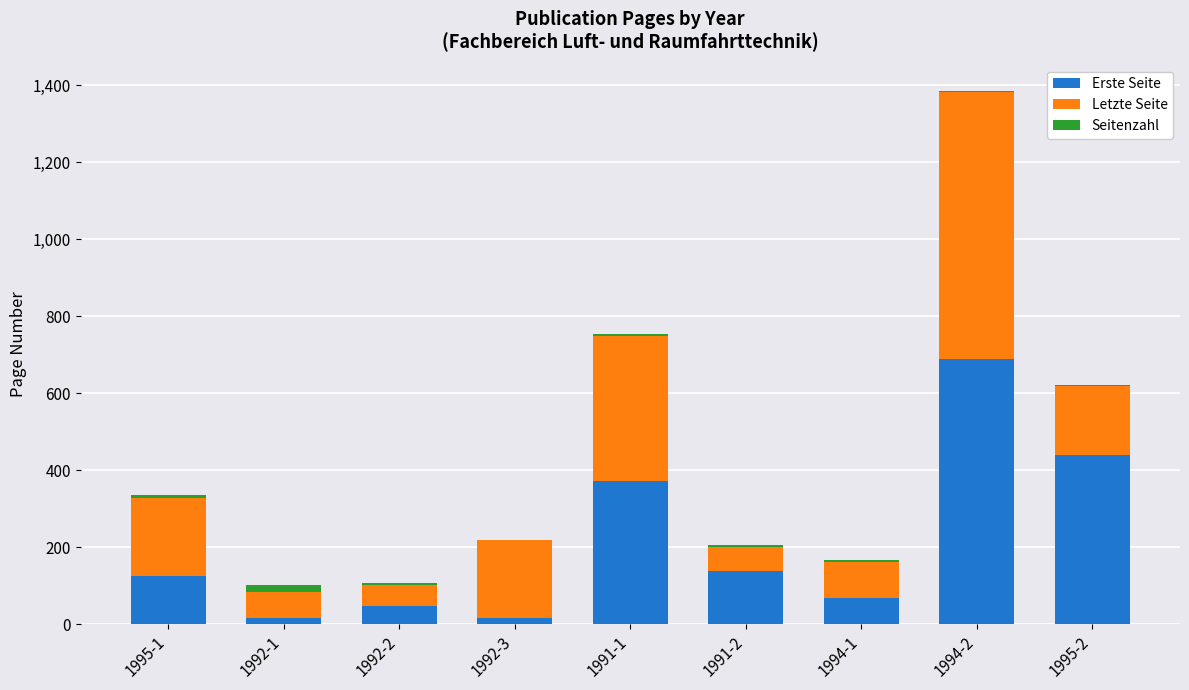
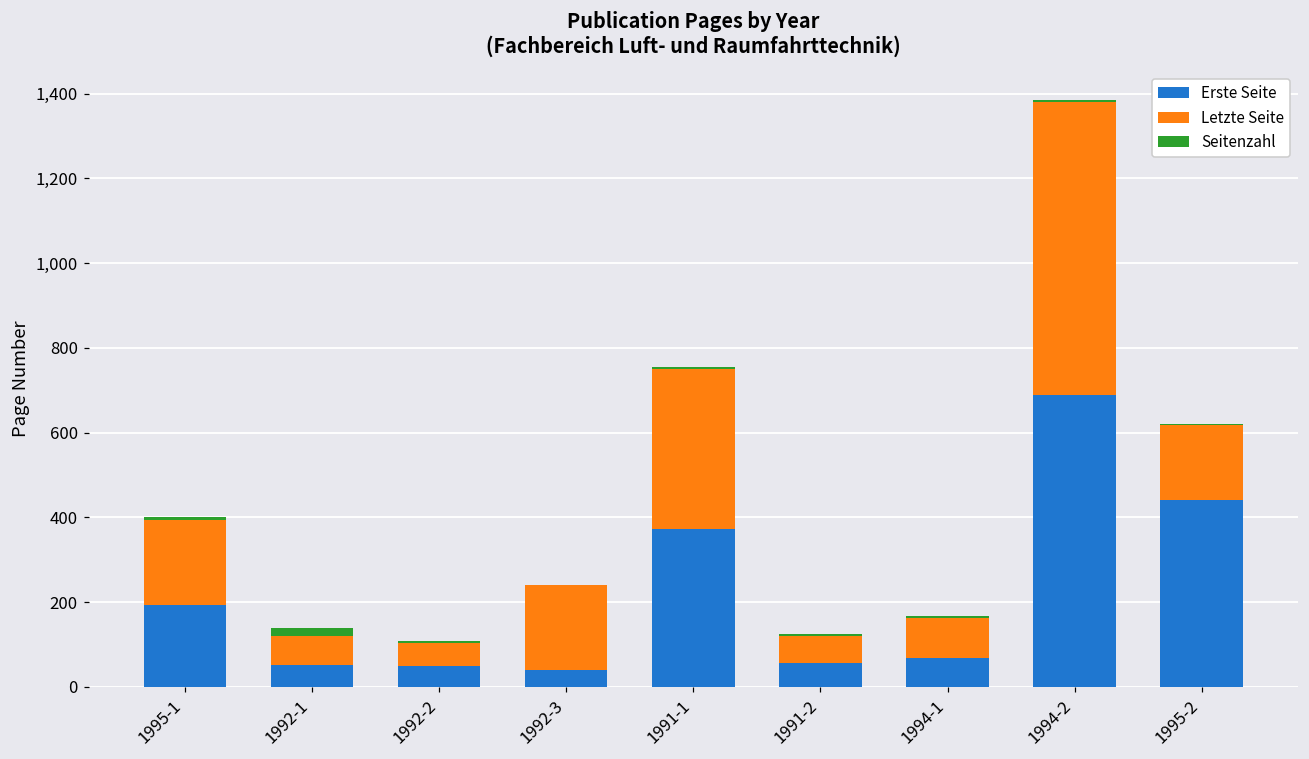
  {
    "Erste Seite": {
-     "1995-1": 130,
-     "1992-1": 20,
+     "1995-1": 190,
+     "1992-1": 50,
      "1992-2": 50,
-     "1992-3": 20,
+     "1992-3": 40,
      "1991-1": 370,
-     "1991-2": 140,
+     "1991-2": 60,
      "1994-1": 70,
      "1994-2": 690,
      "1995-2": 440
    },
    "Letzte Seite": {
      "1995-1": 200,
      "1992-1": 70,
      "1992-2": 50,
      "1992-3": 200,
      "1991-1": 380,
      "1991-2": 60,
      "1994-1": 100,
      "1994-2": 690,
      "1995-2": 180
    },
    "Seitenzahl": {
      "1995-1": 10,
      "1992-1": 20,
      "1992-3": 0
    }
  }
